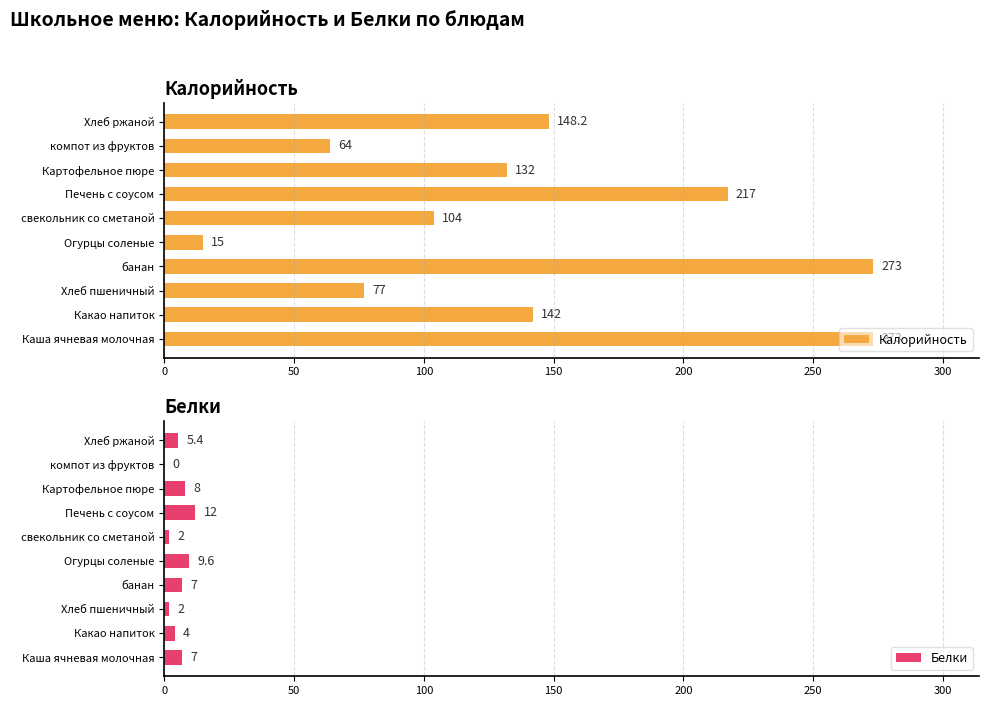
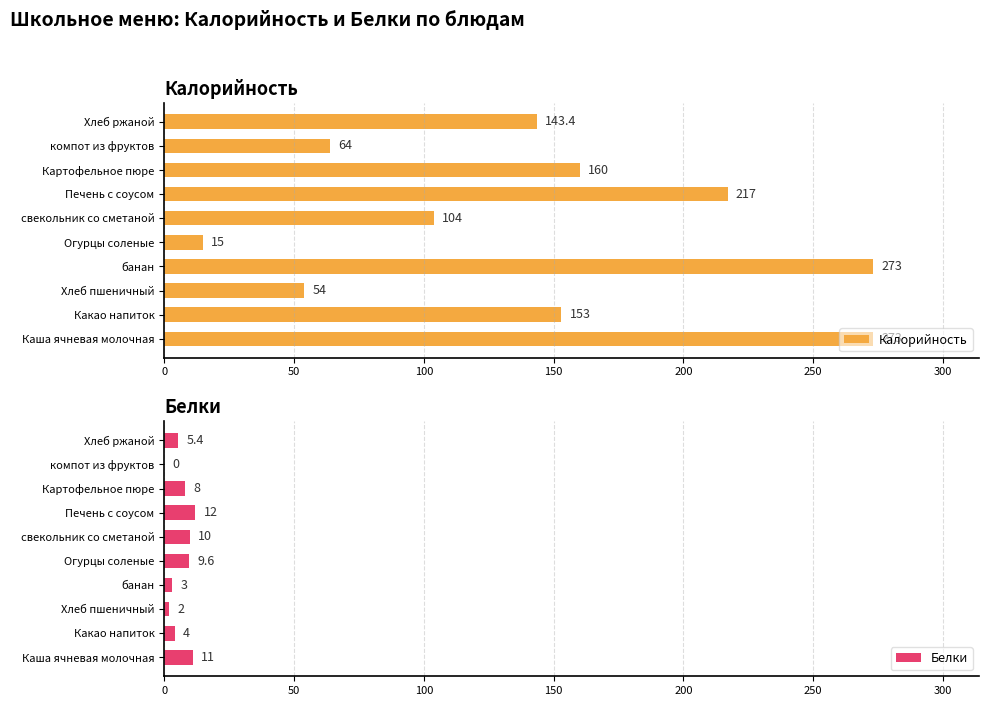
  {
    "Калорийность": {
-     "Хлеб ржаной": 148.2,
+     "Хлеб ржаной": 143.4,
      "компот из фруктов": 64,
-     "Картофельное пюре": 132,
+     "Картофельное пюре": 160,
      "Печень с соусом": 217,
      "свекольник со сметаной": 104,
      "Огурцы соленые": 15,
      "банан": 273,
-     "Хлеб пшеничный": 77,
-     "Какао напиток": 142
+     "Хлеб пшеничный": 54,
+     "Какао напиток": 153
    },
    "Белки": {
      "Хлеб ржаной": 5.4,
      "компот из фруктов": 0,
      "Картофельное пюре": 8,
      "Печень с соусом": 12,
-     "свекольник со сметаной": 2,
+     "свекольник со сметаной": 10,
      "Огурцы соленые": 9.6,
-     "банан": 7,
+     "банан": 3,
      "Хлеб пшеничный": 2,
      "Какао напиток": 4,
-     "Каша ячневая молочная": 7
+     "Каша ячневая молочная": 11
    }
  }
